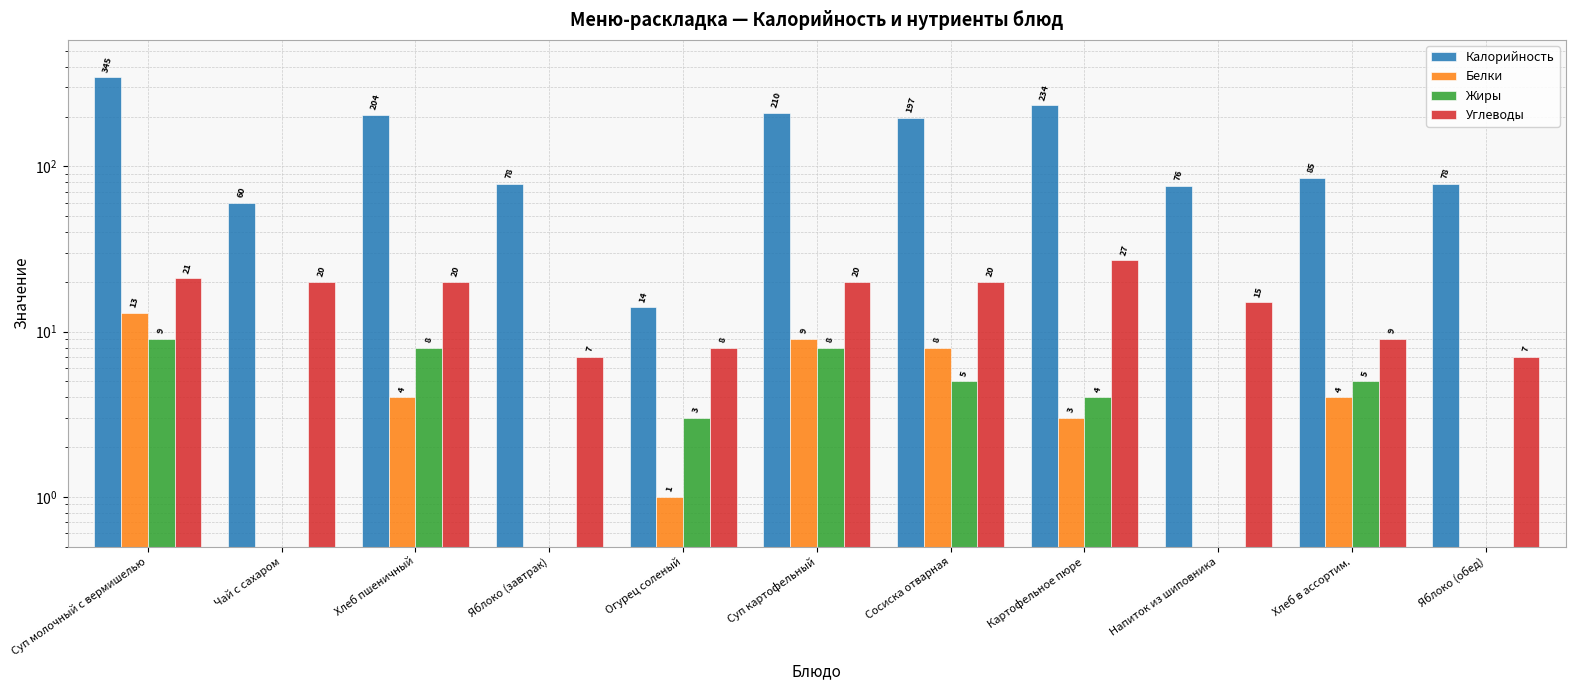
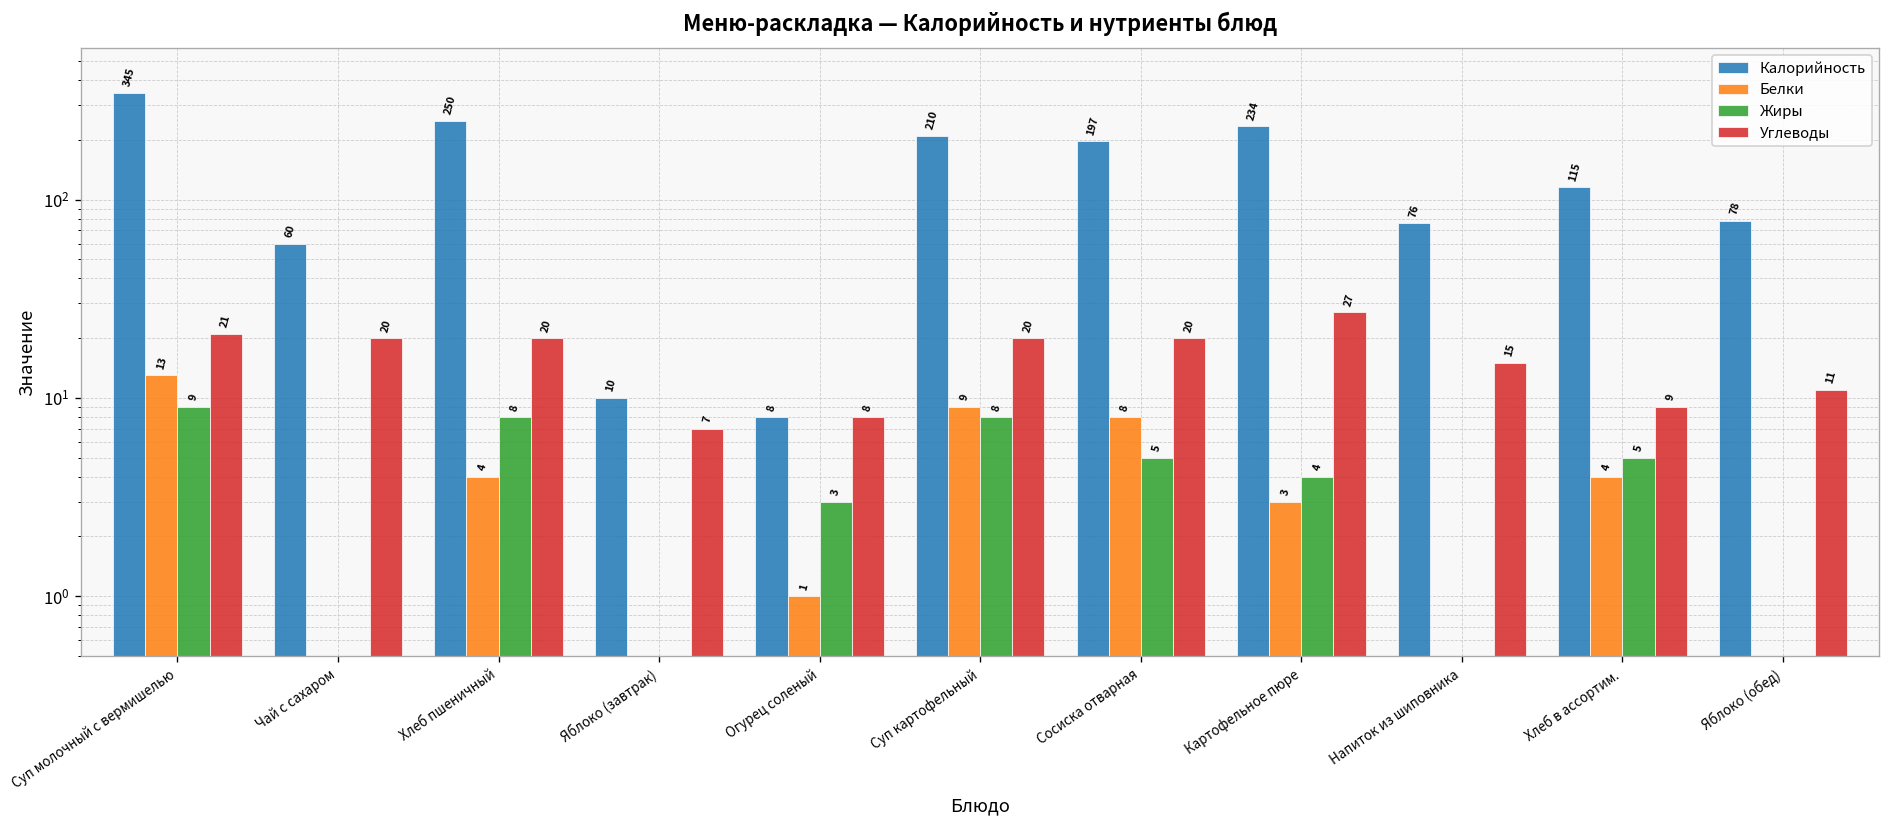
  {
    "Калорийность": {
      "Суп молочный с вермишелью": 345,
      "Чай с сахаром": 60,
-     "Хлеб пшеничный": 204,
-     "Яблоко (завтрак)": 78,
-     "Огурец соленый": 14,
+     "Хлеб пшеничный": 250,
+     "Яблоко (завтрак)": 10,
+     "Огурец соленый": 8,
      "Суп картофельный": 210,
      "Сосиска отварная": 197,
      "Картофельное пюре": 234,
      "Напиток из шиповника": 76,
-     "Хлеб в ассортим.": 85,
+     "Хлеб в ассортим.": 115,
      "Яблоко (обед)": 78
    },
    "Белки": {
      "Суп молочный с вермишелью": 13,
      "Хлеб пшеничный": 4,
      "Огурец соленый": 1,
      "Суп картофельный": 9,
      "Сосиска отварная": 8,
      "Картофельное пюре": 3,
      "Хлеб в ассортим.": 4
    },
    "Жиры": {
      "Суп молочный с вермишелью": 9,
      "Хлеб пшеничный": 8,
      "Огурец соленый": 3,
      "Суп картофельный": 8,
      "Сосиска отварная": 5,
      "Картофельное пюре": 4,
      "Хлеб в ассортим.": 5
    },
    "Углеводы": {
      "Суп молочный с вермишелью": 21,
      "Чай с сахаром": 20,
      "Хлеб пшеничный": 20,
      "Яблоко (завтрак)": 7,
      "Огурец соленый": 8,
      "Суп картофельный": 20,
      "Сосиска отварная": 20,
      "Картофельное пюре": 27,
      "Напиток из шиповника": 15,
      "Хлеб в ассортим.": 9,
-     "Яблоко (обед)": 7
+     "Яблоко (обед)": 11
    }
  }
